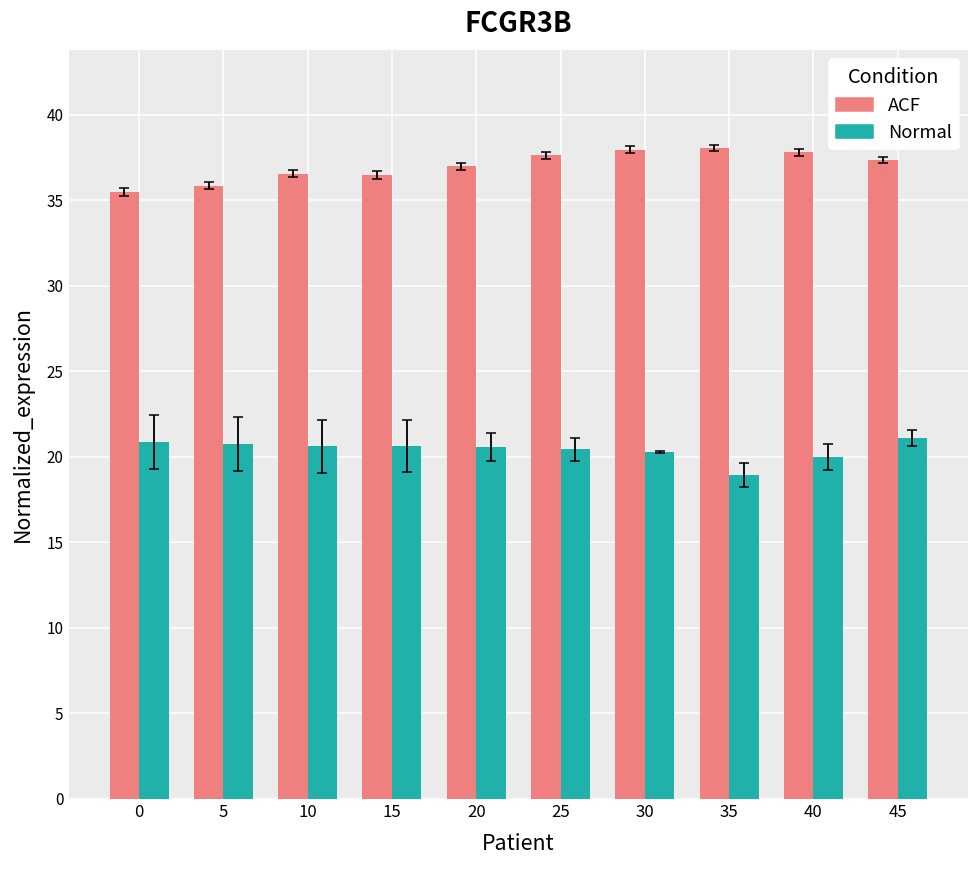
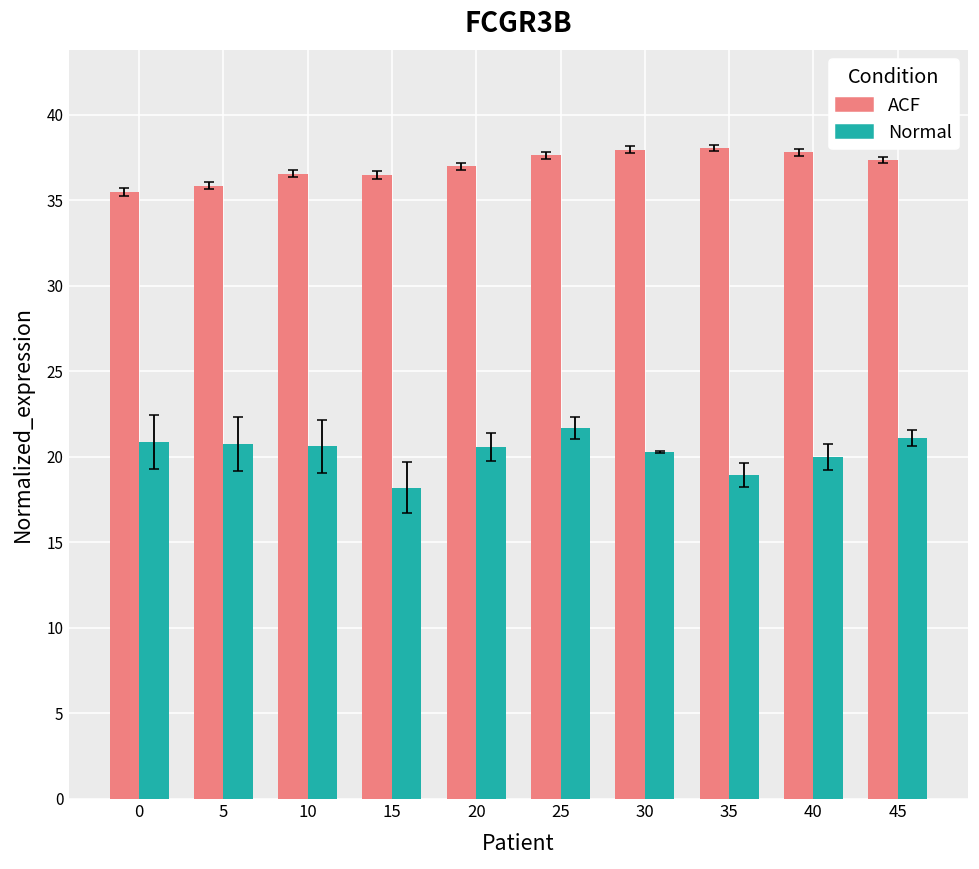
  {
    "ACF": {
      "0": 35.5,
      "5": 35.9,
      "10": 36.6,
      "15": 36.5,
      "20": 37.0,
      "25": 37.6,
      "30": 38.0,
      "35": 38.1,
      "40": 37.8,
      "45": 37.4
    },
    "Normal": {
      "0": 20.9,
      "5": 20.7,
      "10": 20.6,
-     "15": 20.6,
+     "15": 18.2,
      "20": 20.6,
-     "25": 20.4,
+     "25": 21.7,
      "30": 20.3,
      "35": 18.9,
      "40": 20.0,
      "45": 21.1
    }
  }
